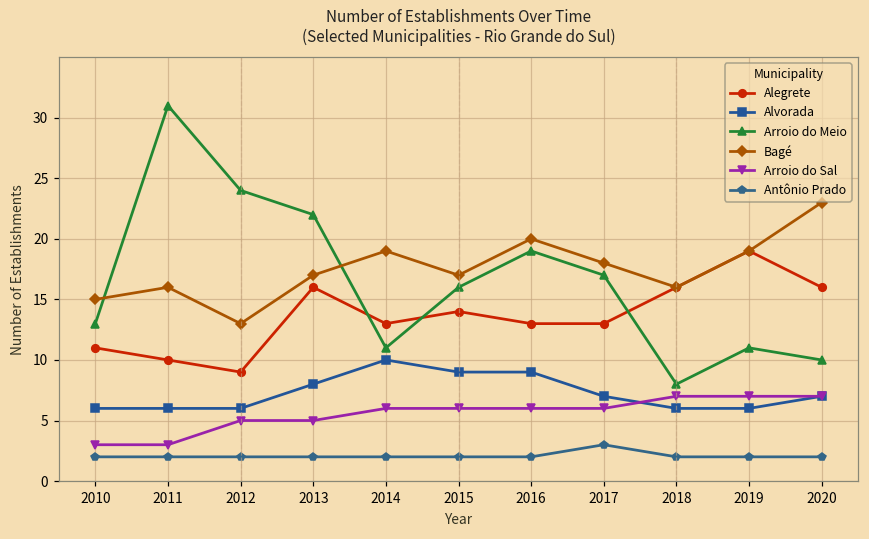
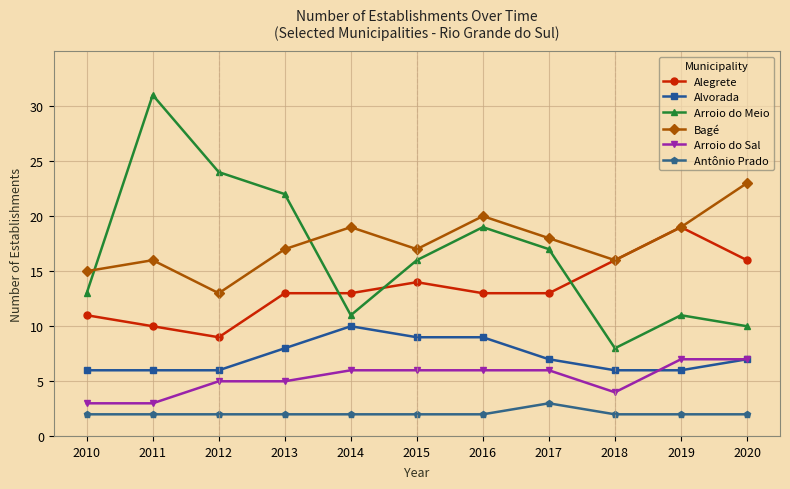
  {
    "Alegrete": {
      "2010": 11,
      "2011": 10,
      "2012": 9,
-     "2013": 16,
+     "2013": 13,
      "2014": 13,
      "2015": 14,
      "2016": 13,
      "2017": 13,
      "2020": 16
    },
    "Arroio do Meio": {
      "2010": 13,
      "2011": 31,
      "2012": 24,
      "2013": 22,
      "2014": 11,
      "2015": 16,
      "2016": 19,
      "2017": 17,
      "2018": 8,
      "2019": 11,
      "2020": 10
    },
    "Bagé": {
      "2010": 15,
      "2011": 16,
      "2012": 13,
      "2013": 17,
      "2014": 19,
      "2015": 17,
      "2016": 20,
      "2017": 18,
      "2020": 23
    },
    "Arroio do Sal": {
      "2010": 3,
      "2011": 3,
      "2012": 5,
      "2013": 5,
      "2014": 6,
      "2015": 6,
      "2016": 6,
      "2017": 6,
-     "2018": 7,
+     "2018": 4,
      "2019": 7
    }
  }
